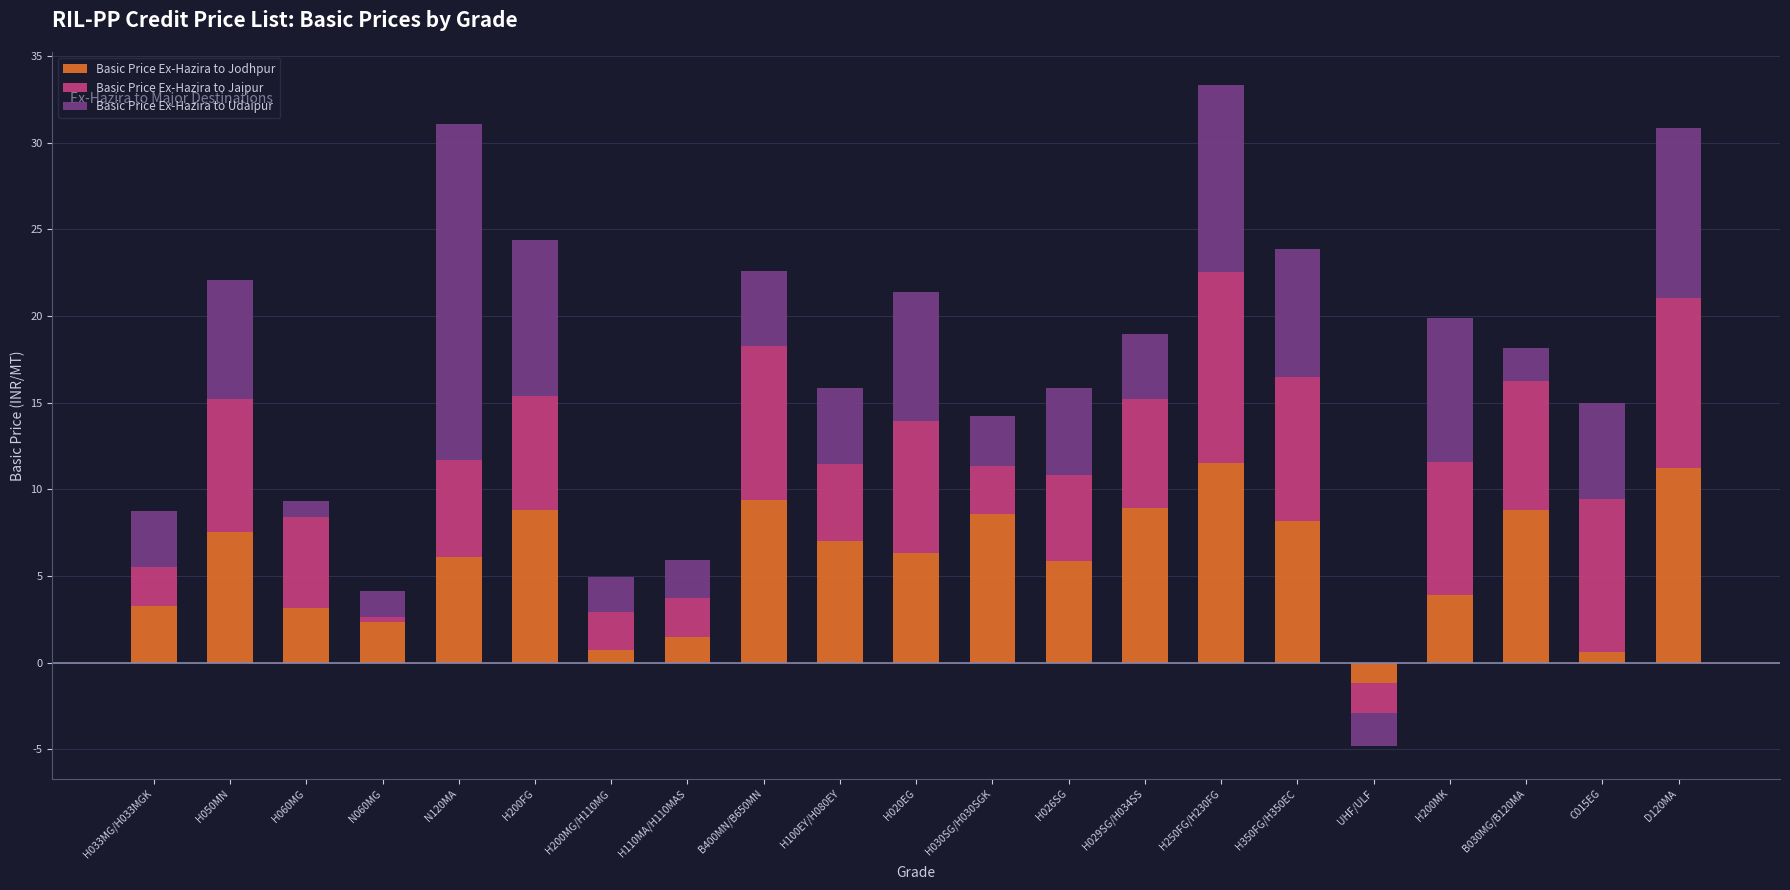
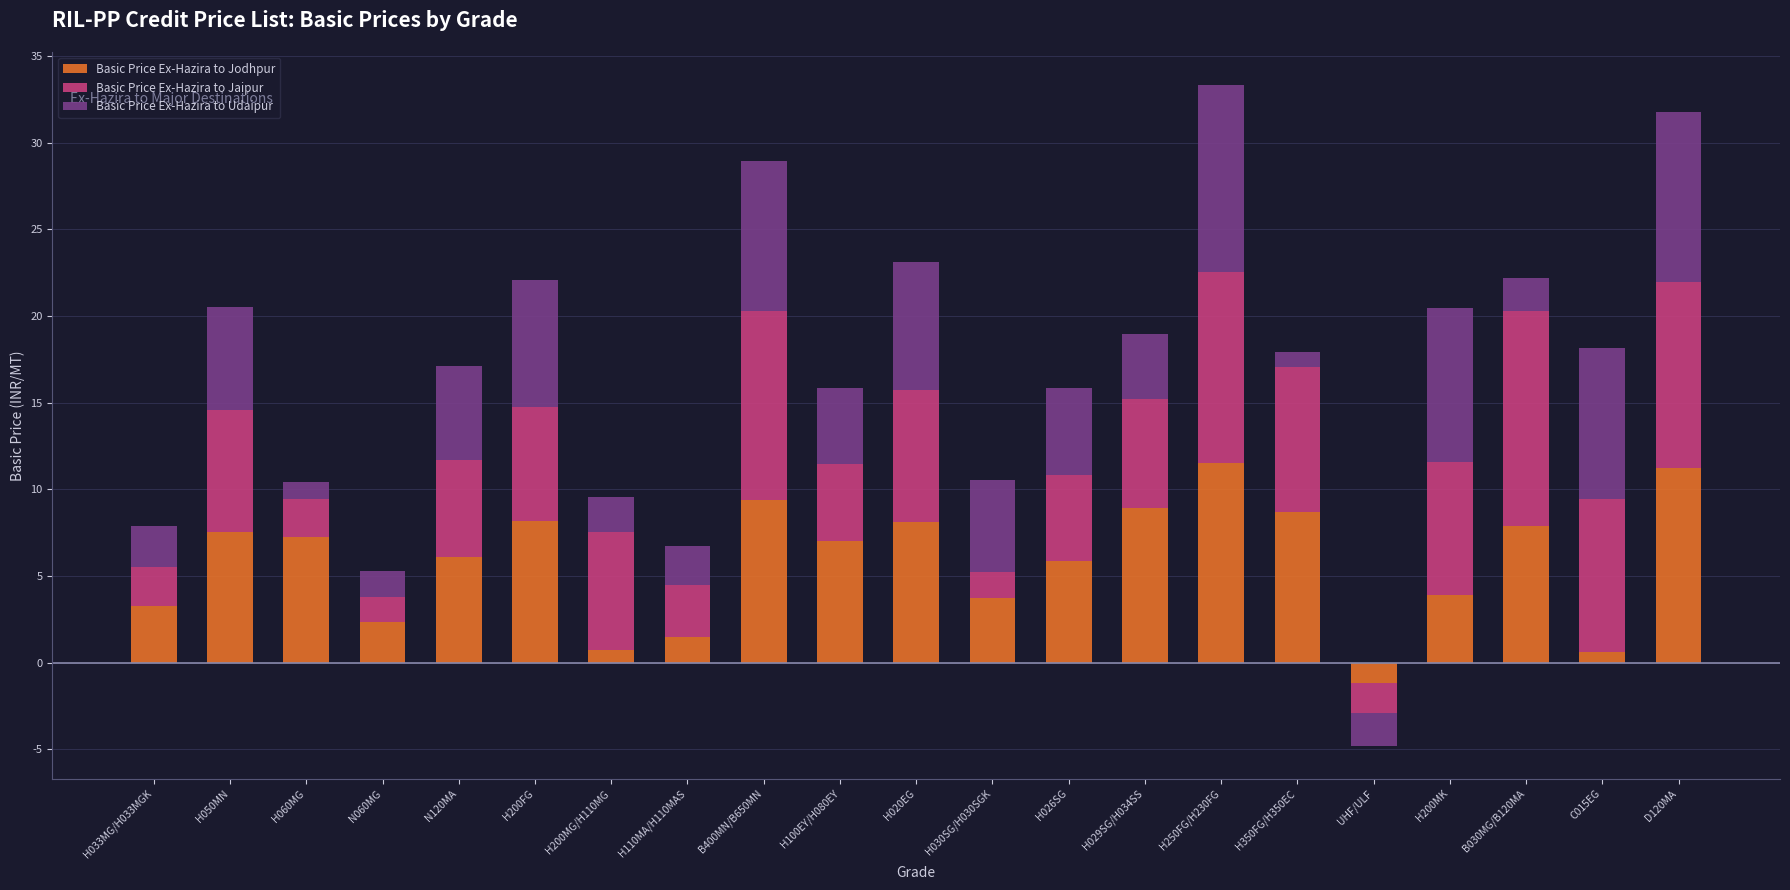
  {
    "Basic Price Ex-Hazira to Jodhpur": {
      "H033MG/H033MGK": 3.2,
      "H050MN": 7.5,
-     "H060MG": 3.2,
+     "H060MG": 7.2,
      "N060MG": 2.4,
      "N120MA": 6.1,
-     "H200FG": 8.8,
+     "H200FG": 8.2,
      "H200MG/H110MG": 0.7,
      "H110MA/H110MAS": 1.5,
      "B400MN/B650MN": 9.4,
      "H100EY/H080EY": 7.0,
-     "H020EG": 6.4,
-     "H030SG/H030SGK": 8.6,
+     "H020EG": 8.1,
+     "H030SG/H030SGK": 3.7,
      "H026SG": 5.9,
      "H029SG/H034SS": 8.9,
      "H250FG/H230FG": 11.5,
-     "H350FG/H350EC": 8.2,
+     "H350FG/H350EC": 8.7,
      "UHF/ULF": -1.2,
      "H200MK": 3.9,
-     "B030MG/B120MA": 8.8,
+     "B030MG/B120MA": 7.9,
      "C015EG": 0.6,
      "D120MA": 11.2
    },
    "Basic Price Ex-Hazira to Jaipur": {
      "H033MG/H033MGK": 2.3,
-     "H050MN": 7.7,
-     "H060MG": 5.2,
-     "N060MG": 0.2,
+     "H050MN": 7.0,
+     "H060MG": 2.2,
+     "N060MG": 1.4,
      "N120MA": 5.6,
      "H200FG": 6.6,
-     "H200MG/H110MG": 2.2,
-     "H110MA/H110MAS": 2.2,
-     "B400MN/B650MN": 8.9,
+     "H200MG/H110MG": 6.8,
+     "H110MA/H110MAS": 3.0,
+     "B400MN/B650MN": 10.9,
      "H100EY/H080EY": 4.5,
      "H020EG": 7.6,
-     "H030SG/H030SGK": 2.8,
+     "H030SG/H030SGK": 1.5,
      "H026SG": 4.9,
      "H029SG/H034SS": 6.3,
      "H250FG/H230FG": 11.0,
      "H350FG/H350EC": 8.4,
      "UHF/ULF": -1.7,
      "H200MK": 7.7,
-     "B030MG/B120MA": 7.4,
+     "B030MG/B120MA": 12.4,
      "C015EG": 8.9,
-     "D120MA": 9.8
+     "D120MA": 10.7
    },
    "Basic Price Ex-Hazira to Udaipur": {
-     "H033MG/H033MGK": 3.2,
-     "H050MN": 6.8,
+     "H033MG/H033MGK": 2.4,
+     "H050MN": 5.9,
      "H060MG": 1.0,
      "N060MG": 1.5,
-     "N120MA": 19.3,
-     "H200FG": 9.0,
+     "N120MA": 5.4,
+     "H200FG": 7.4,
      "H200MG/H110MG": 2.0,
      "H110MA/H110MAS": 2.2,
-     "B400MN/B650MN": 4.3,
+     "B400MN/B650MN": 8.7,
      "H100EY/H080EY": 4.4,
      "H020EG": 7.4,
-     "H030SG/H030SGK": 2.9,
+     "H030SG/H030SGK": 5.3,
      "H026SG": 5.0,
      "H029SG/H034SS": 3.7,
      "H250FG/H230FG": 10.8,
-     "H350FG/H350EC": 7.4,
+     "H350FG/H350EC": 0.9,
      "UHF/ULF": -1.9,
-     "H200MK": 8.3,
+     "H200MK": 8.9,
      "B030MG/B120MA": 1.9,
-     "C015EG": 5.5,
+     "C015EG": 8.7,
      "D120MA": 9.8
    }
  }
